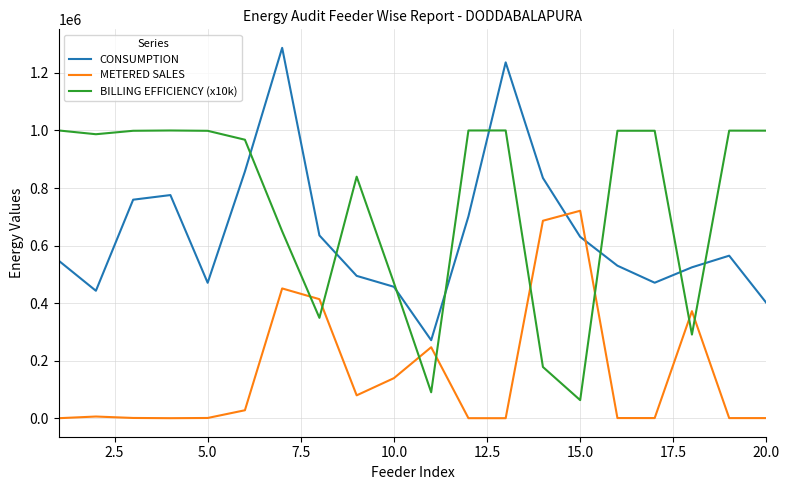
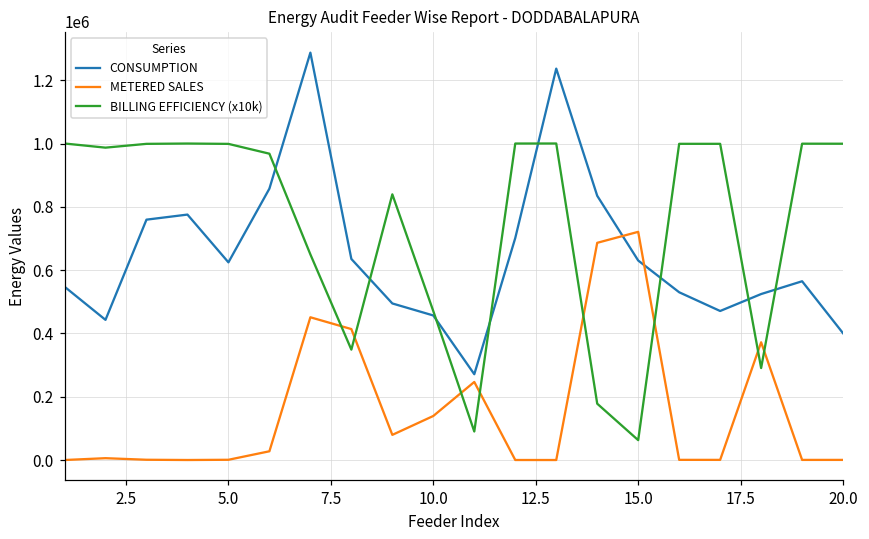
  {
    "CONSUMPTION": {
-     "5.0": 470000,
+     "5.0": 620000,
      "10.0": 460000,
      "15.0": 630000,
      "20.0": 400000
    },
    "METERED SALES": {
      "5.0": 0,
      "10.0": 140000,
      "15.0": 720000,
      "20.0": 0
    },
    "BILLING EFFICIENCY (x10k)": {
      "5.0": 1000000,
      "10.0": 470000,
      "15.0": 60000,
      "20.0": 1000000
    }
  }
